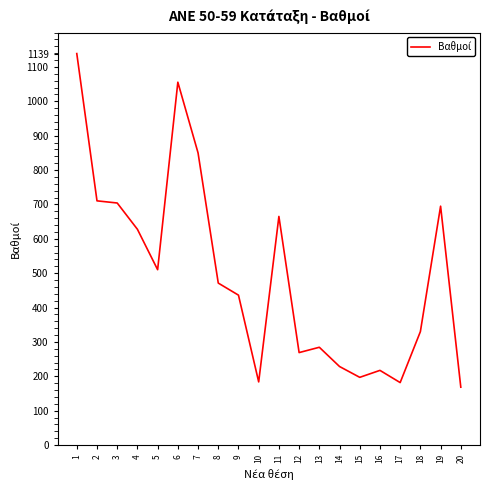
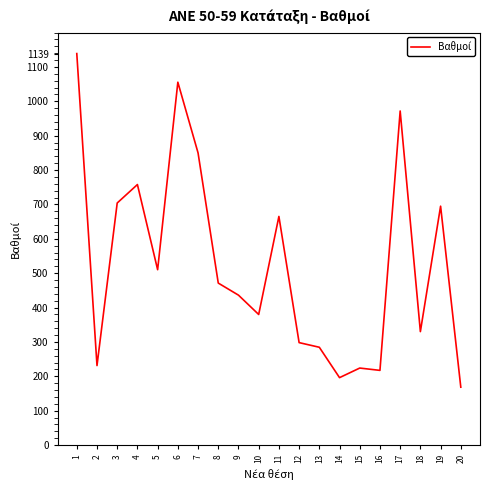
  {
    "1": 1140,
-   "2": 710,
+   "2": 230,
    "3": 700,
-   "4": 630,
+   "4": 760,
    "5": 510,
    "6": 1060,
    "7": 850,
    "8": 470,
    "9": 440,
-   "10": 180,
+   "10": 380,
    "11": 670,
-   "12": 270,
+   "12": 300,
    "13": 280,
-   "14": 230,
-   "15": 200,
+   "14": 200,
+   "15": 220,
    "16": 220,
-   "17": 180,
+   "17": 970,
    "18": 330,
    "19": 700,
    "20": 170
  }
